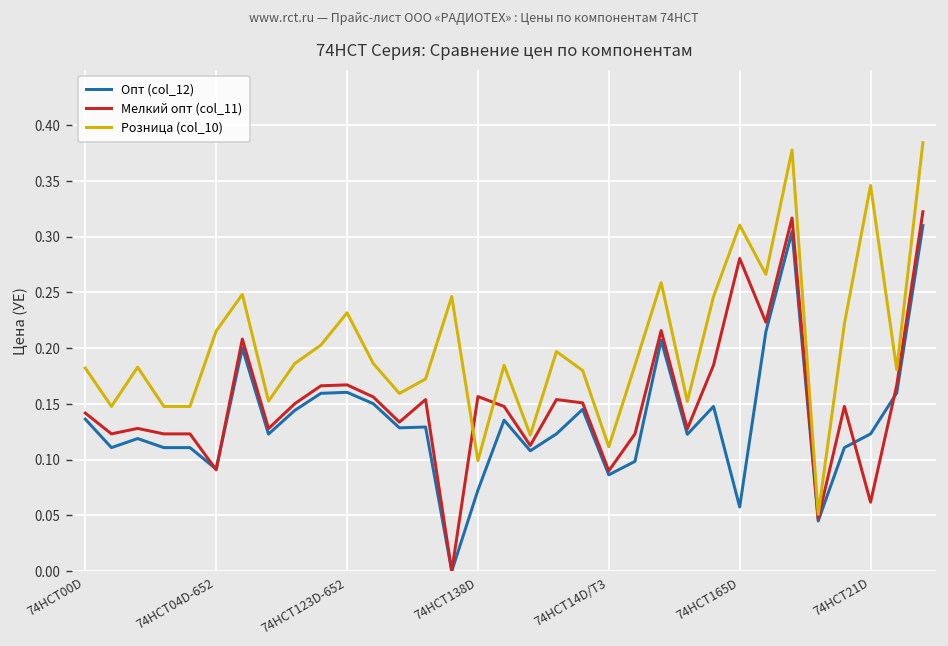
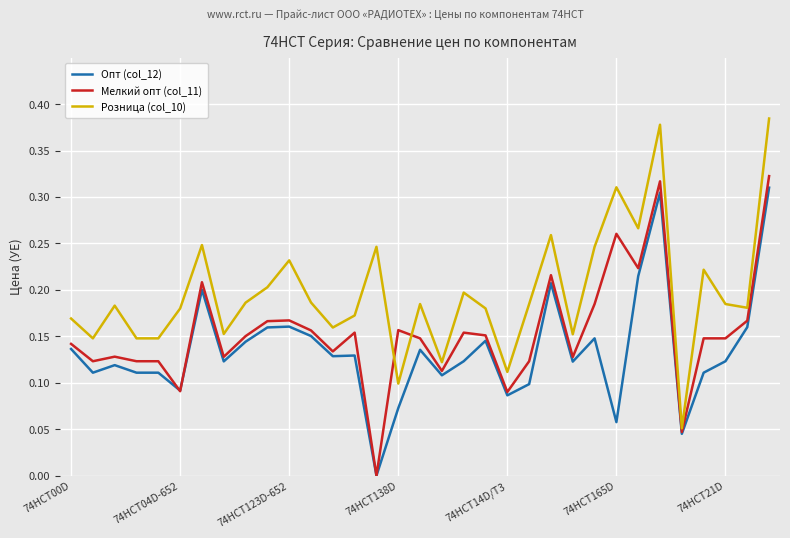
  {
    "Опт (col_12)": {
      "74HCT00D": 0.14,
      "74HCT123D-652": 0.16,
      "74HCT138D": 0.07,
      "74HCT14D/T3": 0.09,
      "74HCT165D": 0.06,
      "74HCT21D": 0.12
    },
    "Мелкий опт (col_11)": {
      "74HCT00D": 0.14,
      "74HCT123D-652": 0.17,
      "74HCT138D": 0.16,
      "74HCT14D/T3": 0.09,
-     "74HCT165D": 0.28,
-     "74HCT21D": 0.06
+     "74HCT165D": 0.26,
+     "74HCT21D": 0.15
    },
    "Розница (col_10)": {
-     "74HCT00D": 0.18,
-     "74HCT04D-652": 0.22,
+     "74HCT00D": 0.17,
+     "74HCT04D-652": 0.18,
      "74HCT123D-652": 0.23,
      "74HCT138D": 0.10,
      "74HCT14D/T3": 0.11,
      "74HCT165D": 0.31,
-     "74HCT21D": 0.35
+     "74HCT21D": 0.18
    }
  }
